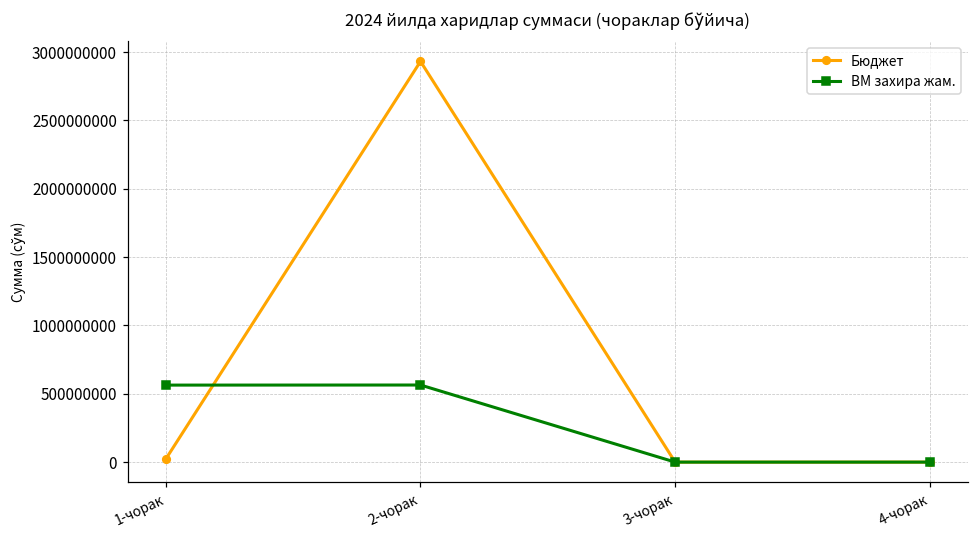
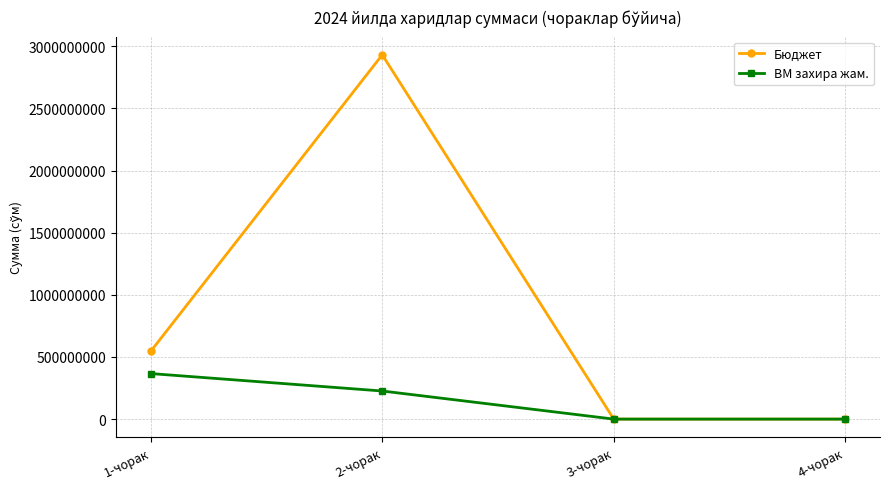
  {
    "Бюджет": {
-     "1-чорак": 20000000,
+     "1-чорак": 550000000,
      "2-чорак": 2930000000
    },
    "ВМ захира жам.": {
-     "1-чорак": 560000000,
-     "2-чорак": 560000000
+     "1-чорак": 370000000,
+     "2-чорак": 230000000
    }
  }
